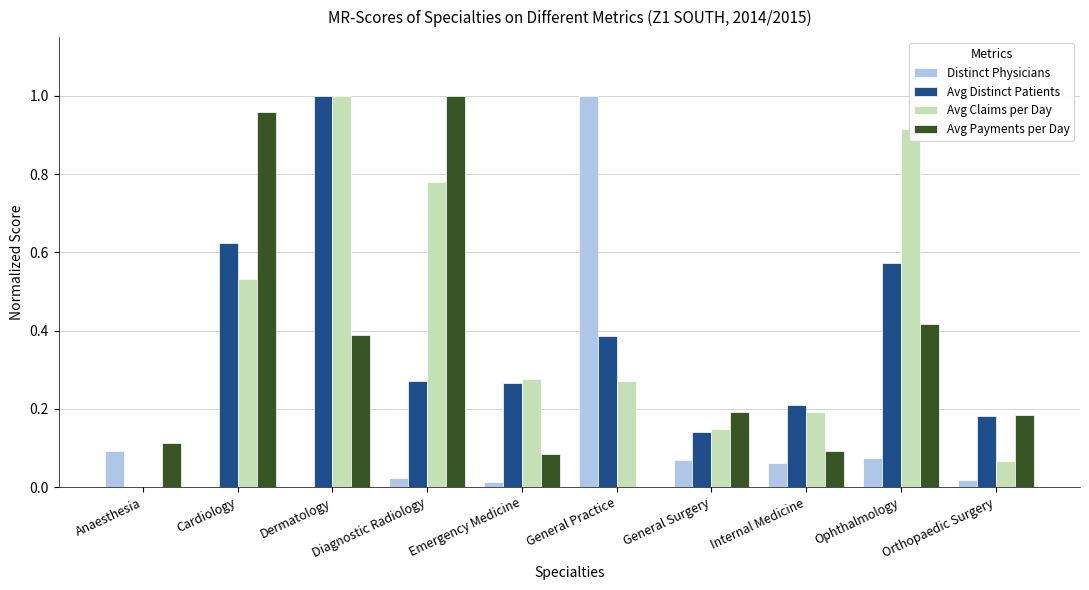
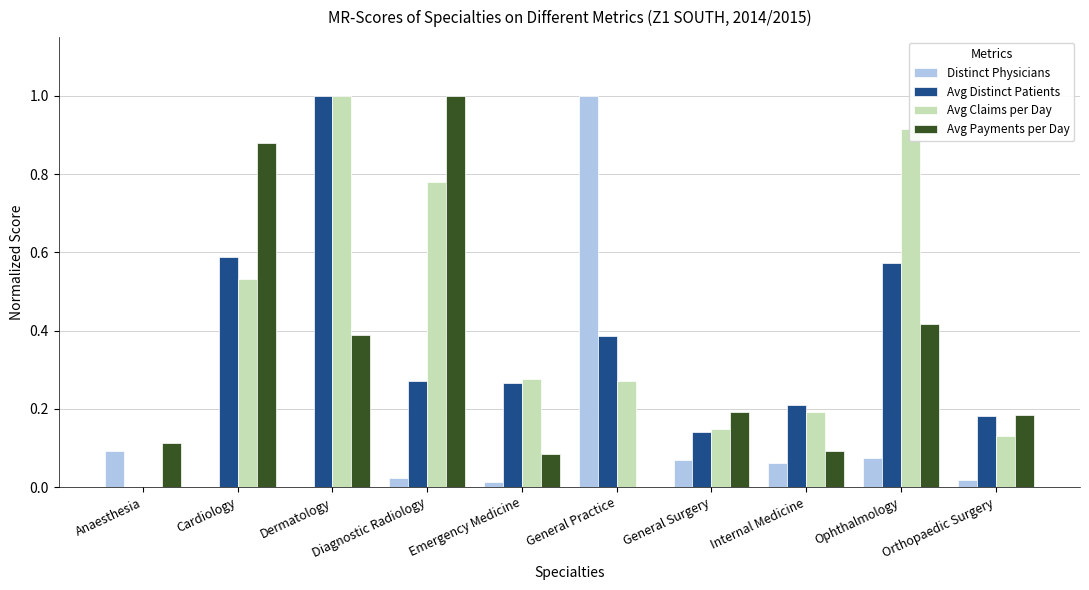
  {
    "Distinct Physicians": {
      "Anaesthesia": 0.09,
      "Cardiology": 0.00,
      "Dermatology": 0.00,
      "Diagnostic Radiology": 0.02,
      "Emergency Medicine": 0.01,
      "General Practice": 1.00,
      "General Surgery": 0.07,
      "Internal Medicine": 0.06,
      "Ophthalmology": 0.08,
      "Orthopaedic Surgery": 0.02
    },
    "Avg Distinct Patients": {
      "Anaesthesia": 0.00,
-     "Cardiology": 0.62,
+     "Cardiology": 0.59,
      "Dermatology": 1.00,
      "Diagnostic Radiology": 0.27,
      "Emergency Medicine": 0.27,
      "General Practice": 0.39,
      "General Surgery": 0.14,
      "Internal Medicine": 0.21,
      "Ophthalmology": 0.57,
      "Orthopaedic Surgery": 0.18
    },
    "Avg Claims per Day": {
      "Anaesthesia": 0.00,
      "Cardiology": 0.53,
      "Dermatology": 1.00,
      "Diagnostic Radiology": 0.78,
      "Emergency Medicine": 0.28,
      "General Practice": 0.27,
      "General Surgery": 0.15,
      "Internal Medicine": 0.19,
-     "Orthopaedic Surgery": 0.07
+     "Orthopaedic Surgery": 0.13
    },
    "Avg Payments per Day": {
      "Anaesthesia": 0.11,
-     "Cardiology": 0.96,
+     "Cardiology": 0.88,
      "Dermatology": 0.39,
      "Diagnostic Radiology": 1.00,
      "Emergency Medicine": 0.09,
      "General Practice": 0.00,
      "General Surgery": 0.19,
      "Internal Medicine": 0.09,
      "Ophthalmology": 0.42,
      "Orthopaedic Surgery": 0.18
    }
  }
